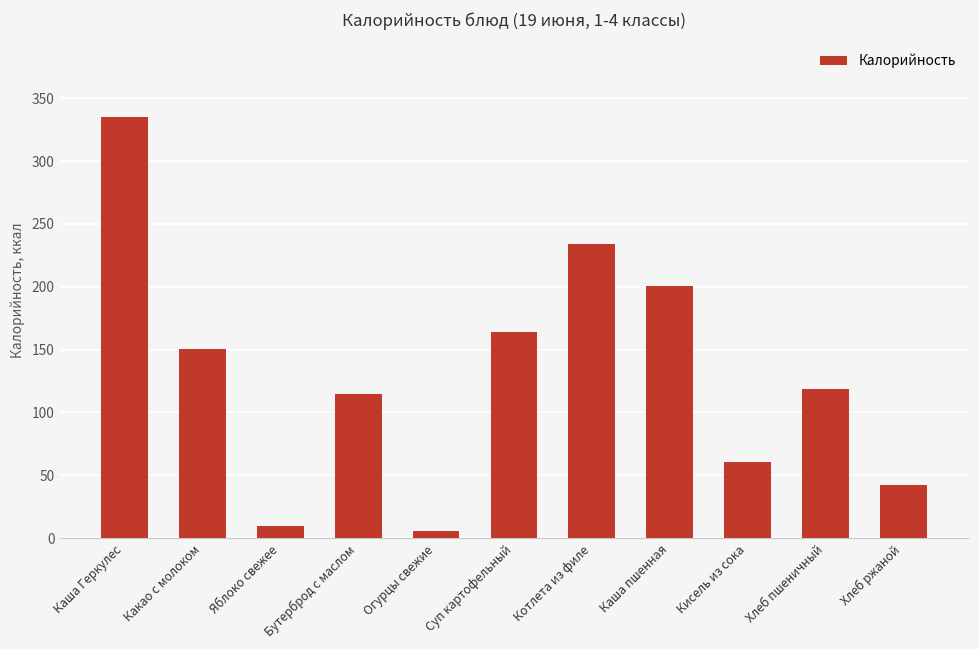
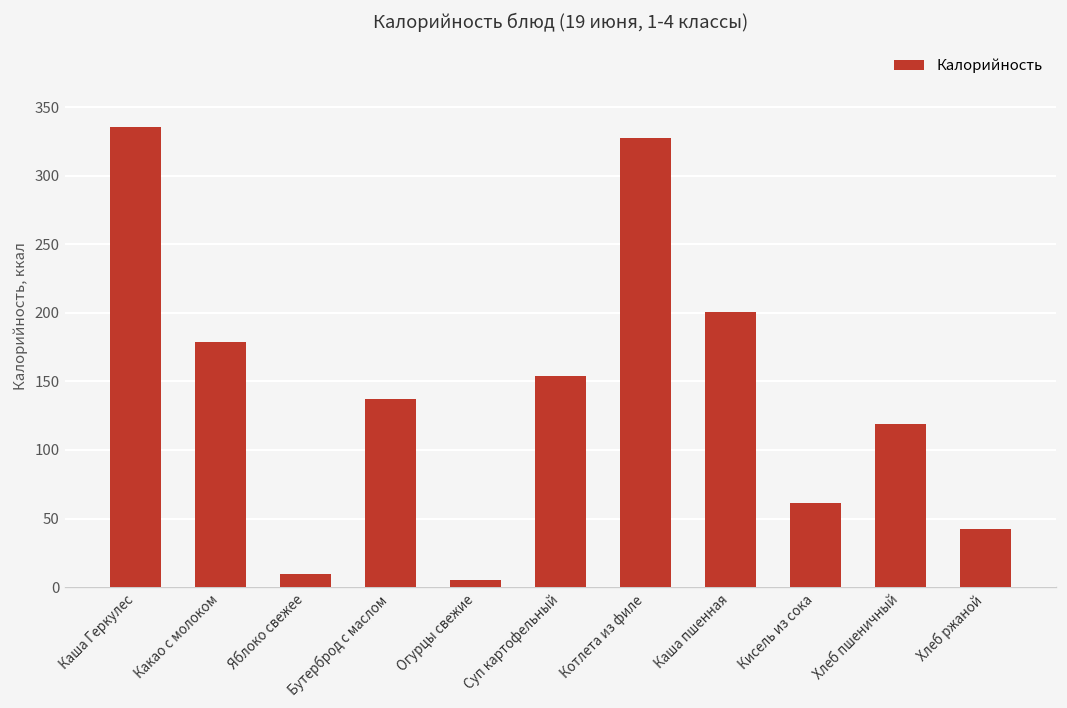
  {
    "Каша Геркулес": 335,
-   "Какао с молоком": 151,
+   "Какао с молоком": 179,
    "Яблоко свежее": 10,
-   "Бутерброд с маслом": 115,
+   "Бутерброд с маслом": 137,
    "Огурцы свежие": 6,
-   "Суп картофельный": 164,
-   "Котлета из филе": 234,
+   "Суп картофельный": 154,
+   "Котлета из филе": 328,
    "Каша пшенная": 201,
    "Кисель из сока": 61,
    "Хлеб пшеничный": 119,
    "Хлеб ржаной": 43
  }
